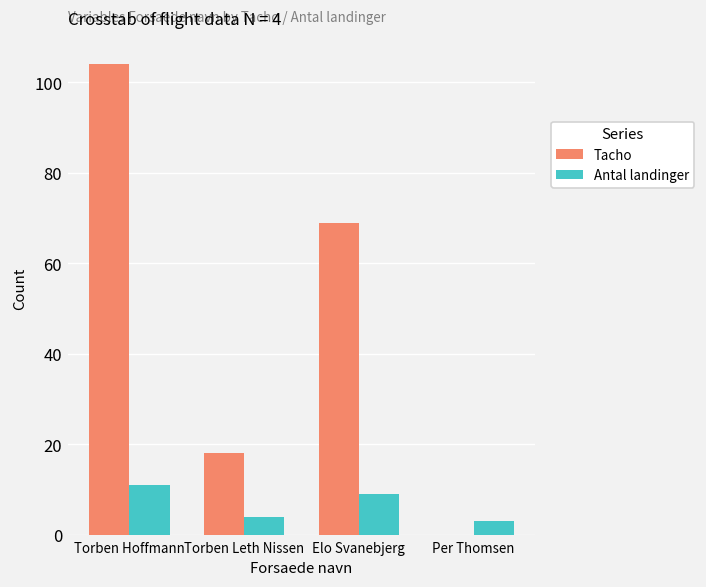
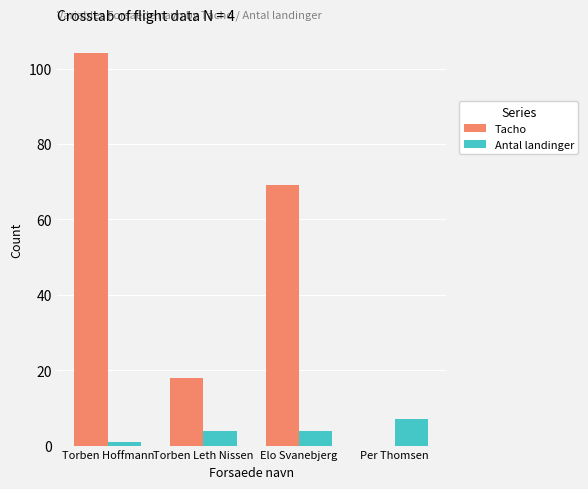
  {
    "Tacho": {
      "Torben Hoffmann": 104,
      "Torben Leth Nissen": 18,
      "Elo Svanebjerg": 69,
      "Per Thomsen": 0
    },
    "Antal landinger": {
-     "Torben Hoffmann": 11,
+     "Torben Hoffmann": 1,
      "Torben Leth Nissen": 4,
-     "Elo Svanebjerg": 9,
-     "Per Thomsen": 3
+     "Elo Svanebjerg": 4,
+     "Per Thomsen": 7
    }
  }
